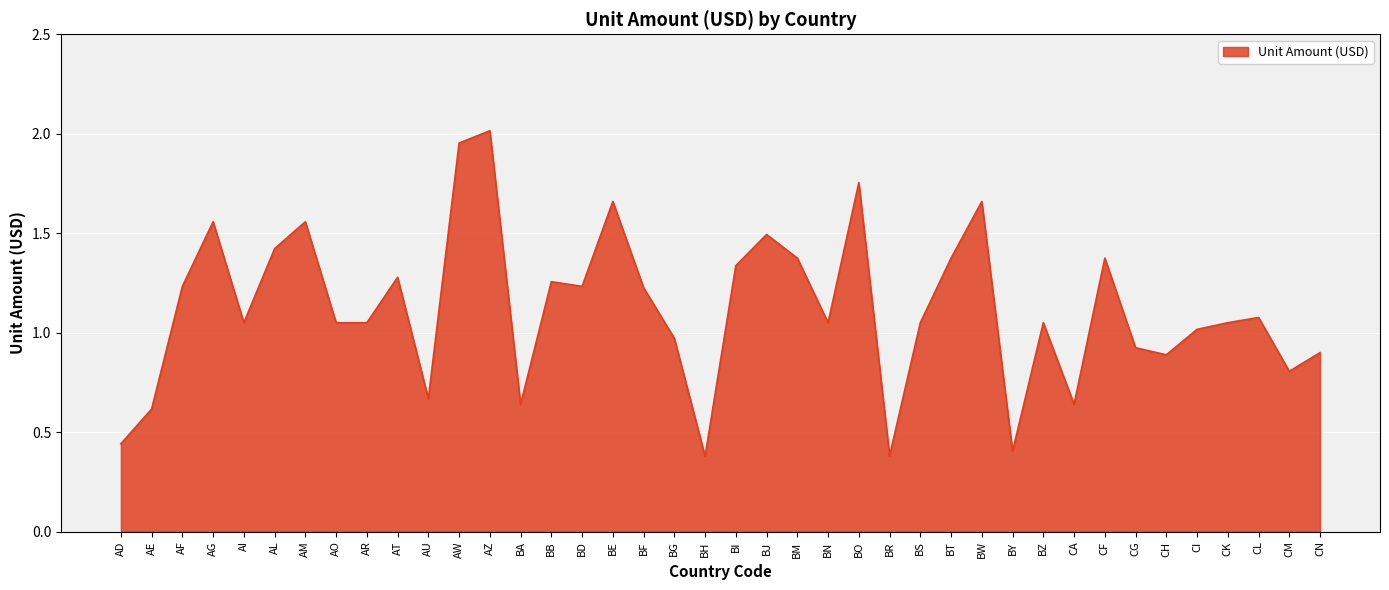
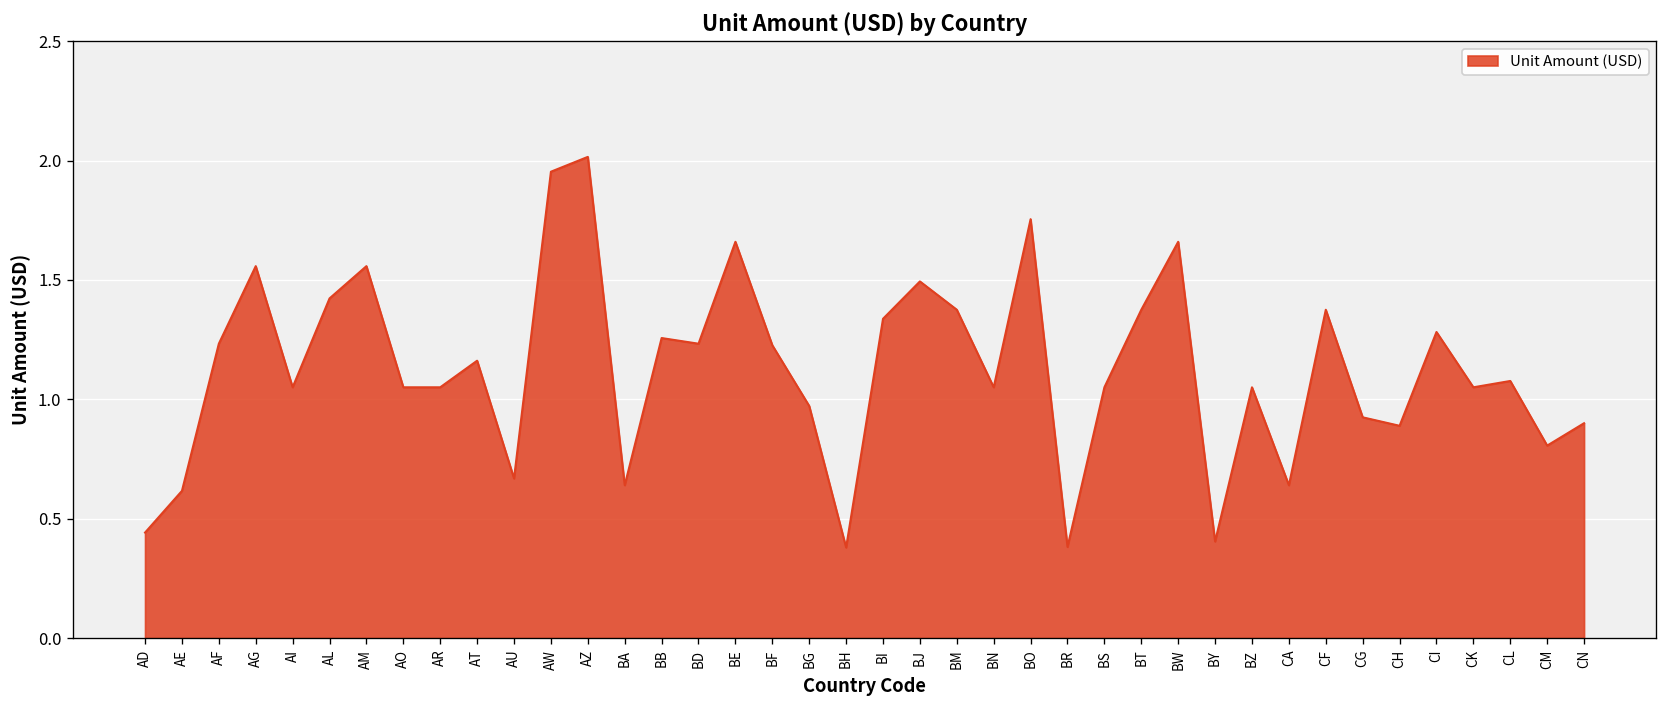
  {
    "AD": 0.44,
    "AE": 0.62,
    "AF": 1.23,
    "AG": 1.56,
    "AI": 1.05,
    "AL": 1.42,
    "AM": 1.56,
    "AO": 1.05,
    "AR": 1.05,
-   "AT": 1.28,
+   "AT": 1.16,
    "AU": 0.67,
    "AW": 1.95,
    "AZ": 2.02,
    "BA": 0.64,
    "BB": 1.26,
    "BD": 1.23,
    "BE": 1.66,
    "BF": 1.23,
    "BG": 0.97,
    "BH": 0.38,
    "BI": 1.34,
    "BJ": 1.49,
    "BM": 1.38,
    "BN": 1.05,
    "BO": 1.75,
    "BR": 0.38,
    "BS": 1.05,
    "BT": 1.38,
    "BW": 1.66,
    "BY": 0.40,
    "BZ": 1.05,
    "CA": 0.64,
    "CF": 1.38,
    "CG": 0.92,
    "CH": 0.89,
-   "CI": 1.02,
+   "CI": 1.28,
    "CK": 1.05,
    "CL": 1.08,
    "CM": 0.81,
    "CN": 0.90
  }
